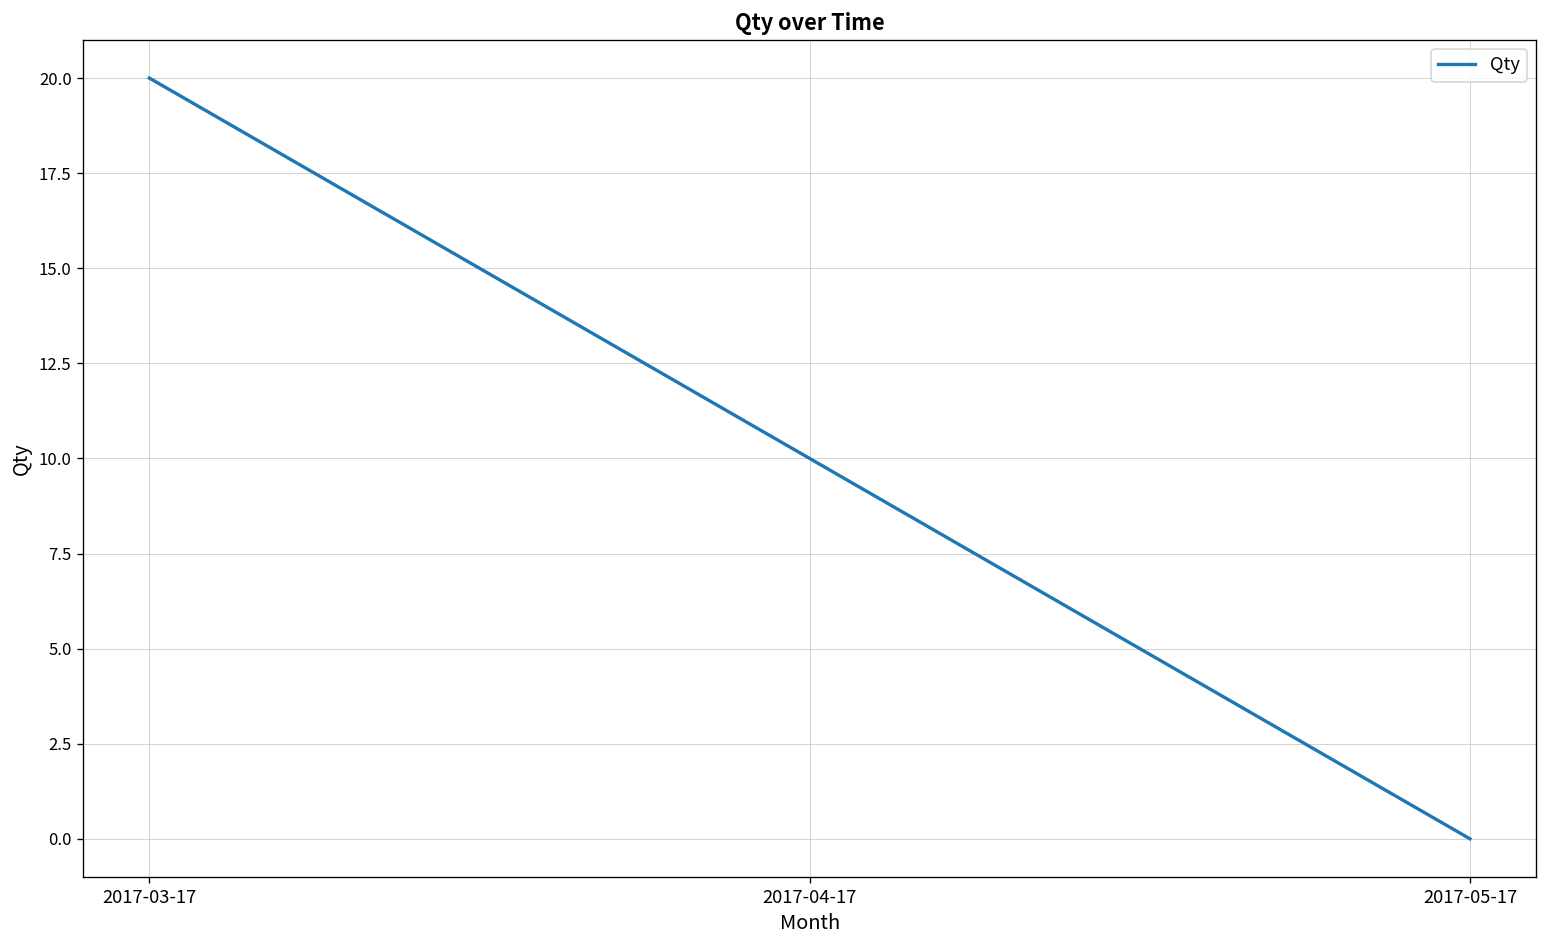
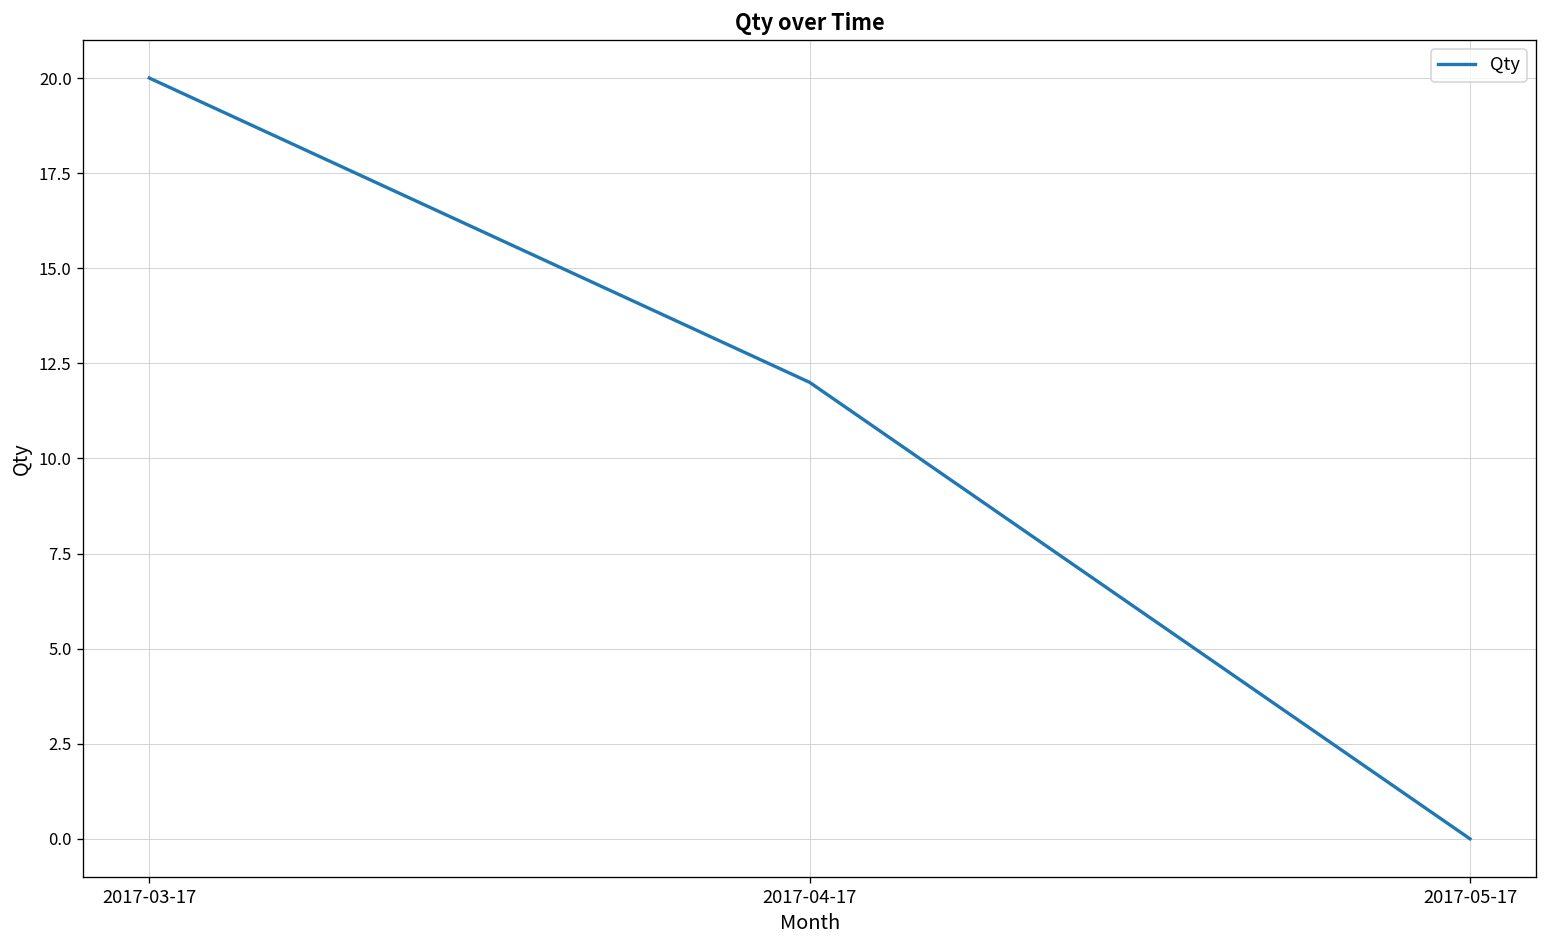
  {
    "2017-03-17": 20,
-   "2017-04-17": 10,
+   "2017-04-17": 12,
    "2017-05-17": 0
  }
